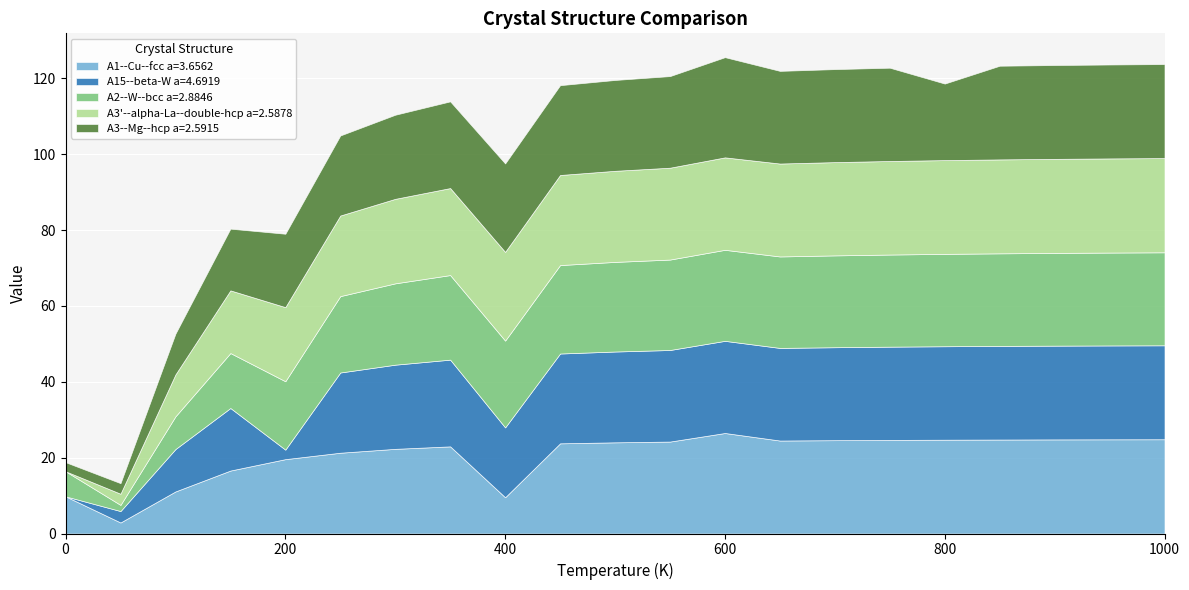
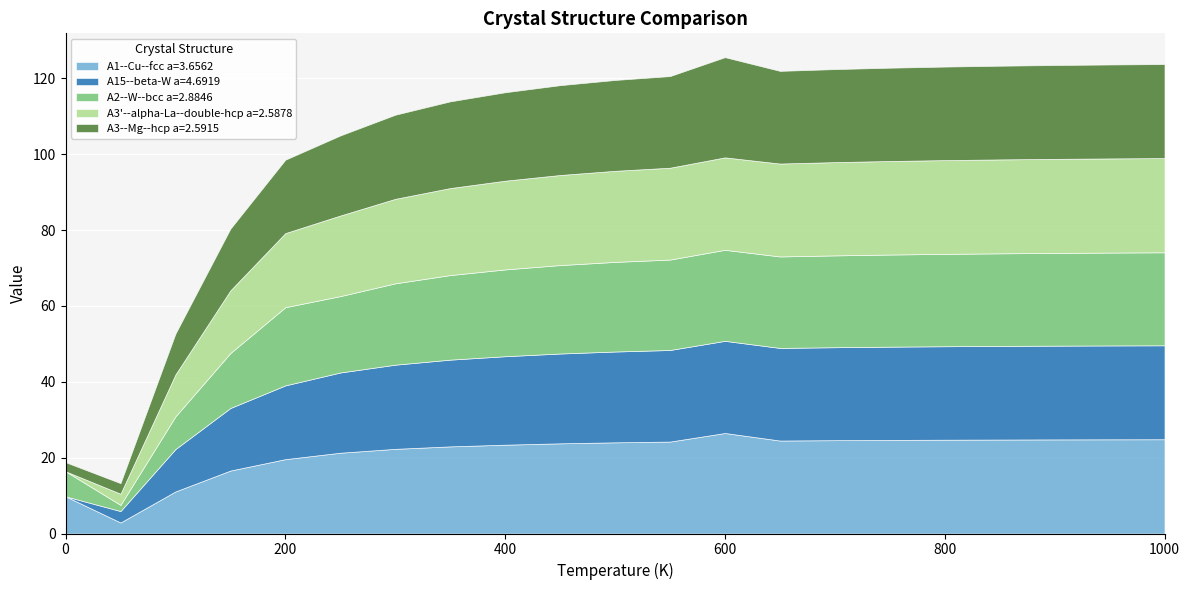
  {
    "A1--Cu--fcc a=3.6562": {
      "200": 20,
-     "400": 10,
+     "400": 23,
      "600": 26,
      "800": 25,
      "1000": 25
    },
    "A15--beta-W a=4.6919": {
-     "200": 3,
-     "400": 18,
+     "200": 19,
+     "400": 23,
      "600": 24,
      "800": 25,
      "1000": 25
    },
    "A2--W--bcc a=2.8846": {
-     "200": 18,
+     "200": 21,
      "400": 23,
      "600": 24,
      "800": 24,
      "1000": 25
    },
    "A3'--alpha-La--double-hcp a=2.5878": {
      "200": 20,
      "400": 23,
      "600": 24,
      "800": 25,
      "1000": 25
    },
    "A3--Mg--hcp a=2.5915": {
      "0": 2,
      "200": 19,
      "400": 23,
      "600": 26,
-     "800": 20,
+     "800": 25,
      "1000": 25
    }
  }
